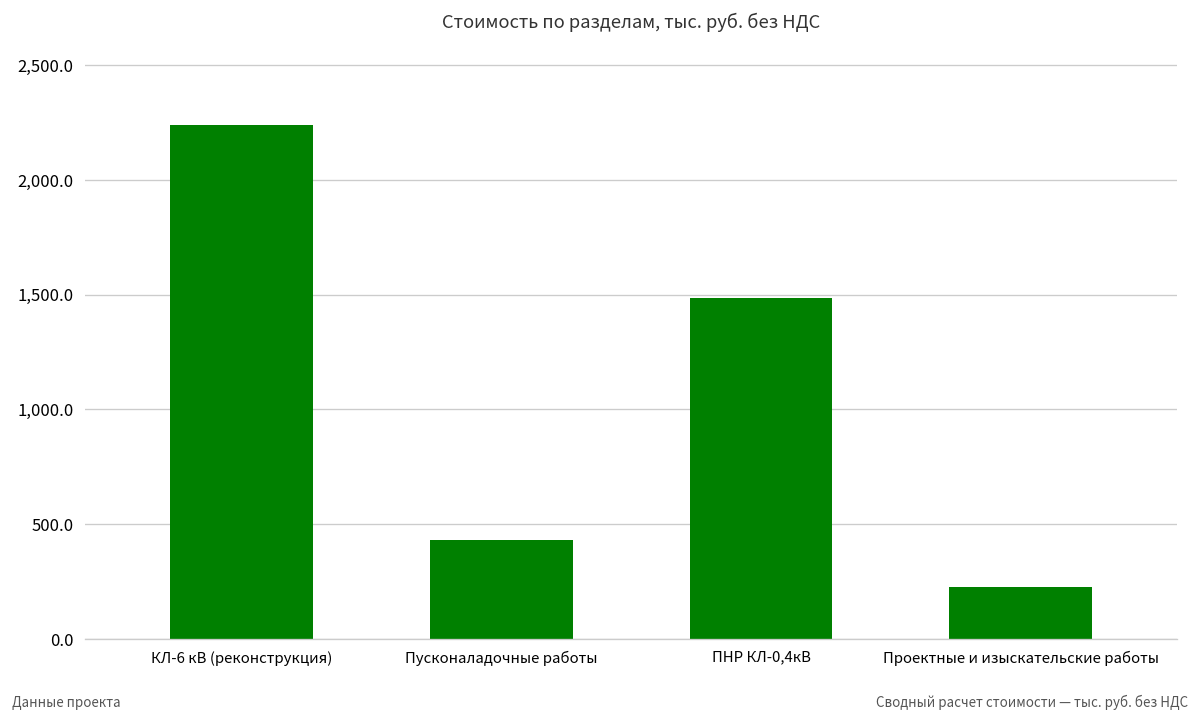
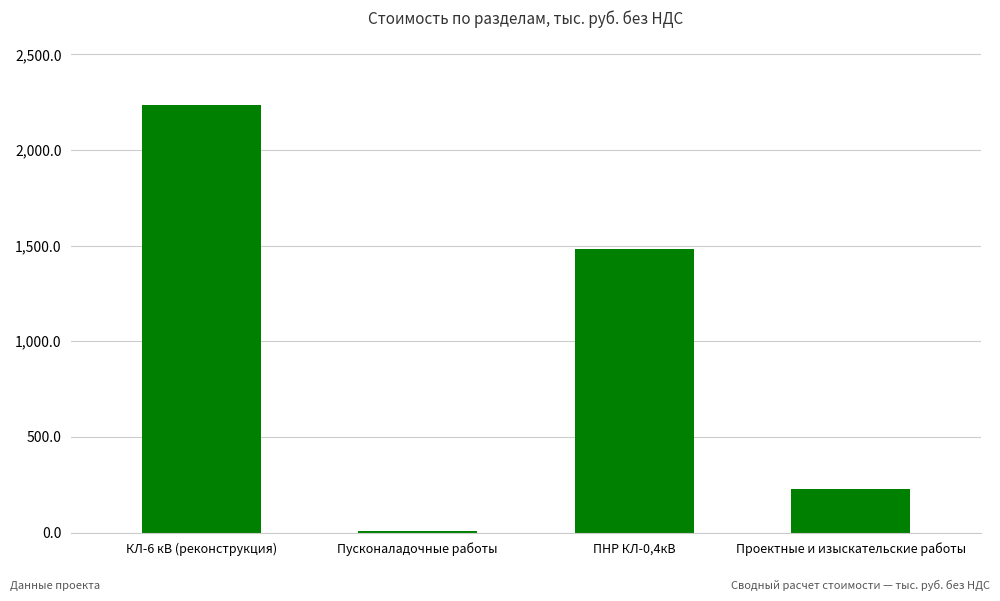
  {
    "КЛ-6 кВ (реконструкция)": "2,240",
-   "Пусконаладочные работы": "430",
+   "Пусконаладочные работы": "10",
    "ПНР КЛ-0,4кВ": "1,480",
    "Проектные и изыскательские работы": "230"
  }
